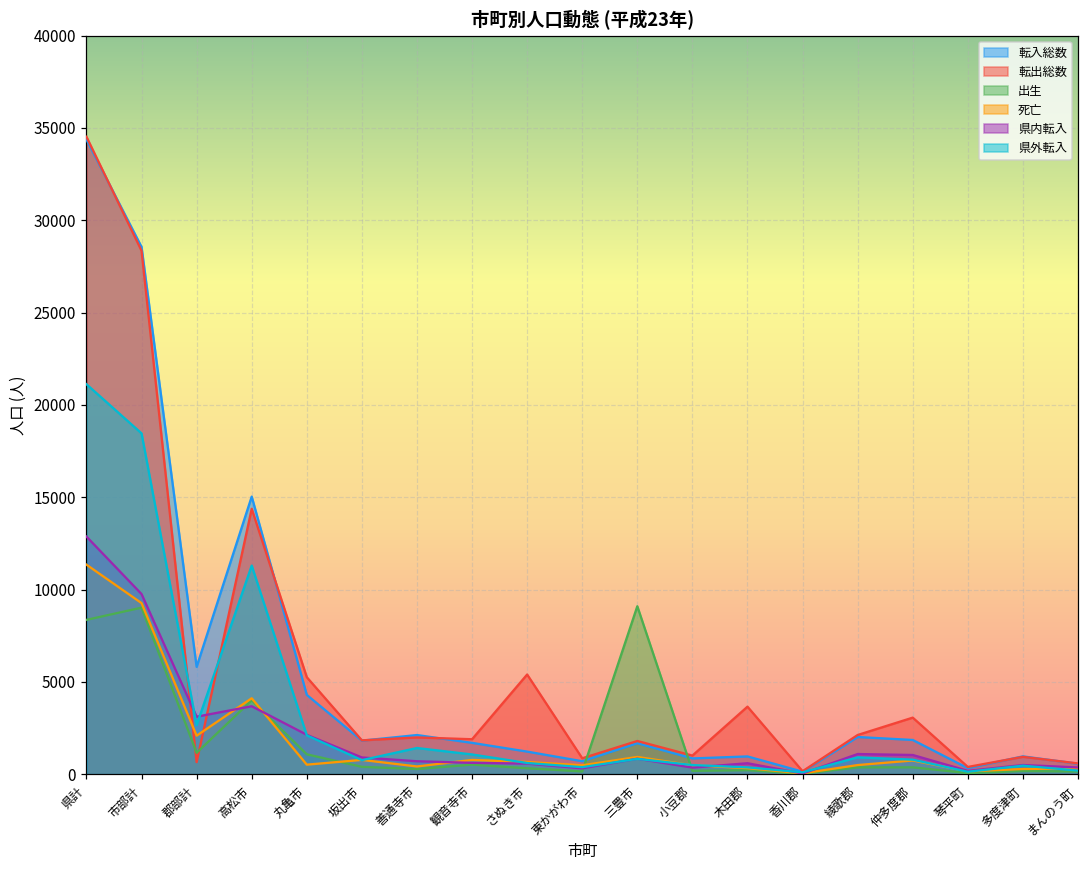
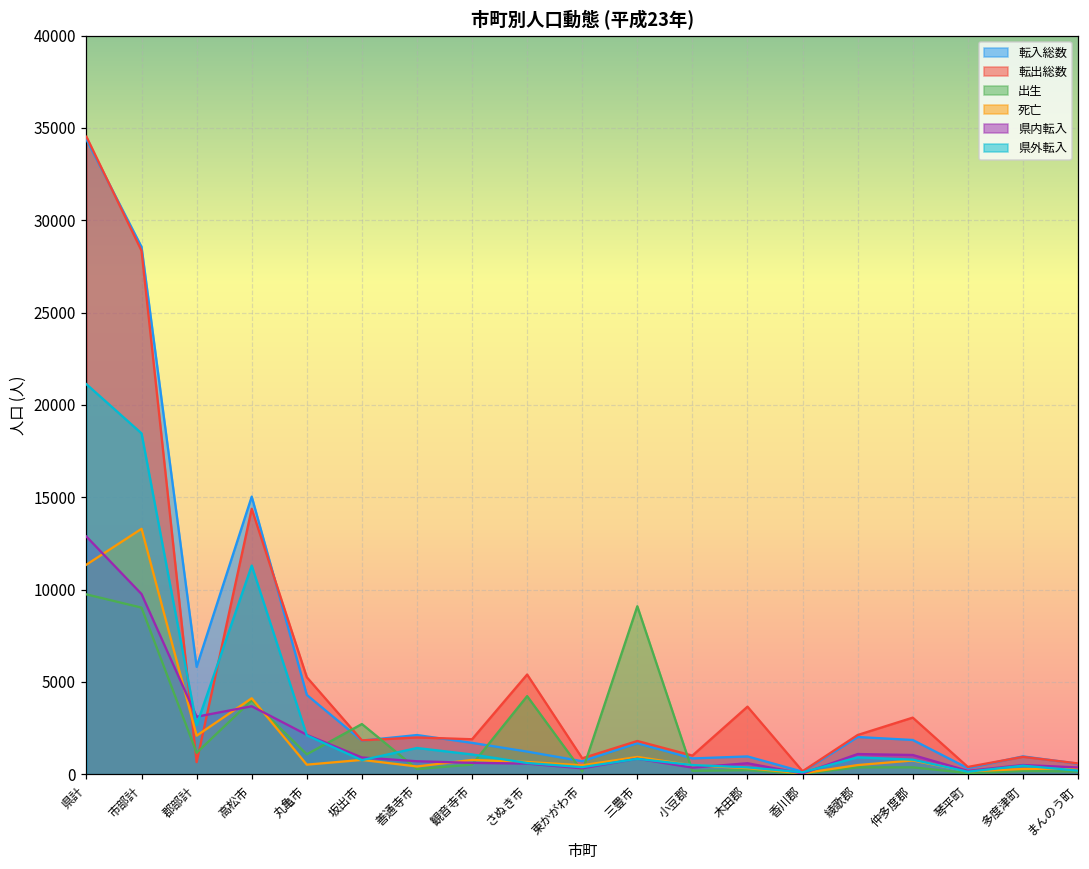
  {
    "転出総数": {
      "県計": 34500,
      "市部計": 28300,
      "郡部計": 700,
      "高松市": 14400,
      "丸亀市": 5300,
      "観音寺市": 1900,
      "さぬき市": 5400,
      "東かがわ市": 900,
      "小豆郡": 1000,
      "木田郡": 3700,
      "仲多度郡": 3100
    },
    "出生": {
-     "県計": 8400,
+     "県計": 9700,
      "市部計": 9000,
      "郡部計": 1200,
      "丸亀市": 1100,
-     "坂出市": 400,
-     "さぬき市": 300,
+     "坂出市": 2700,
+     "さぬき市": 4200,
      "東かがわ市": 100,
      "三豊市": 9100,
      "小豆郡": 200,
      "仲多度郡": 400
    },
    "死亡": {
      "県計": 11300,
-     "市部計": 9300,
+     "市部計": 13300,
      "郡部計": 2100,
      "丸亀市": 500,
      "観音寺市": 800
    },
    "県内転入": {
      "県計": 12900,
      "市部計": 9800,
      "郡部計": 3100,
      "高松市": 3700,
      "善通寺市": 700,
      "木田郡": 600,
      "綾歌郡": 1100,
      "仲多度郡": 1000
    }
  }
